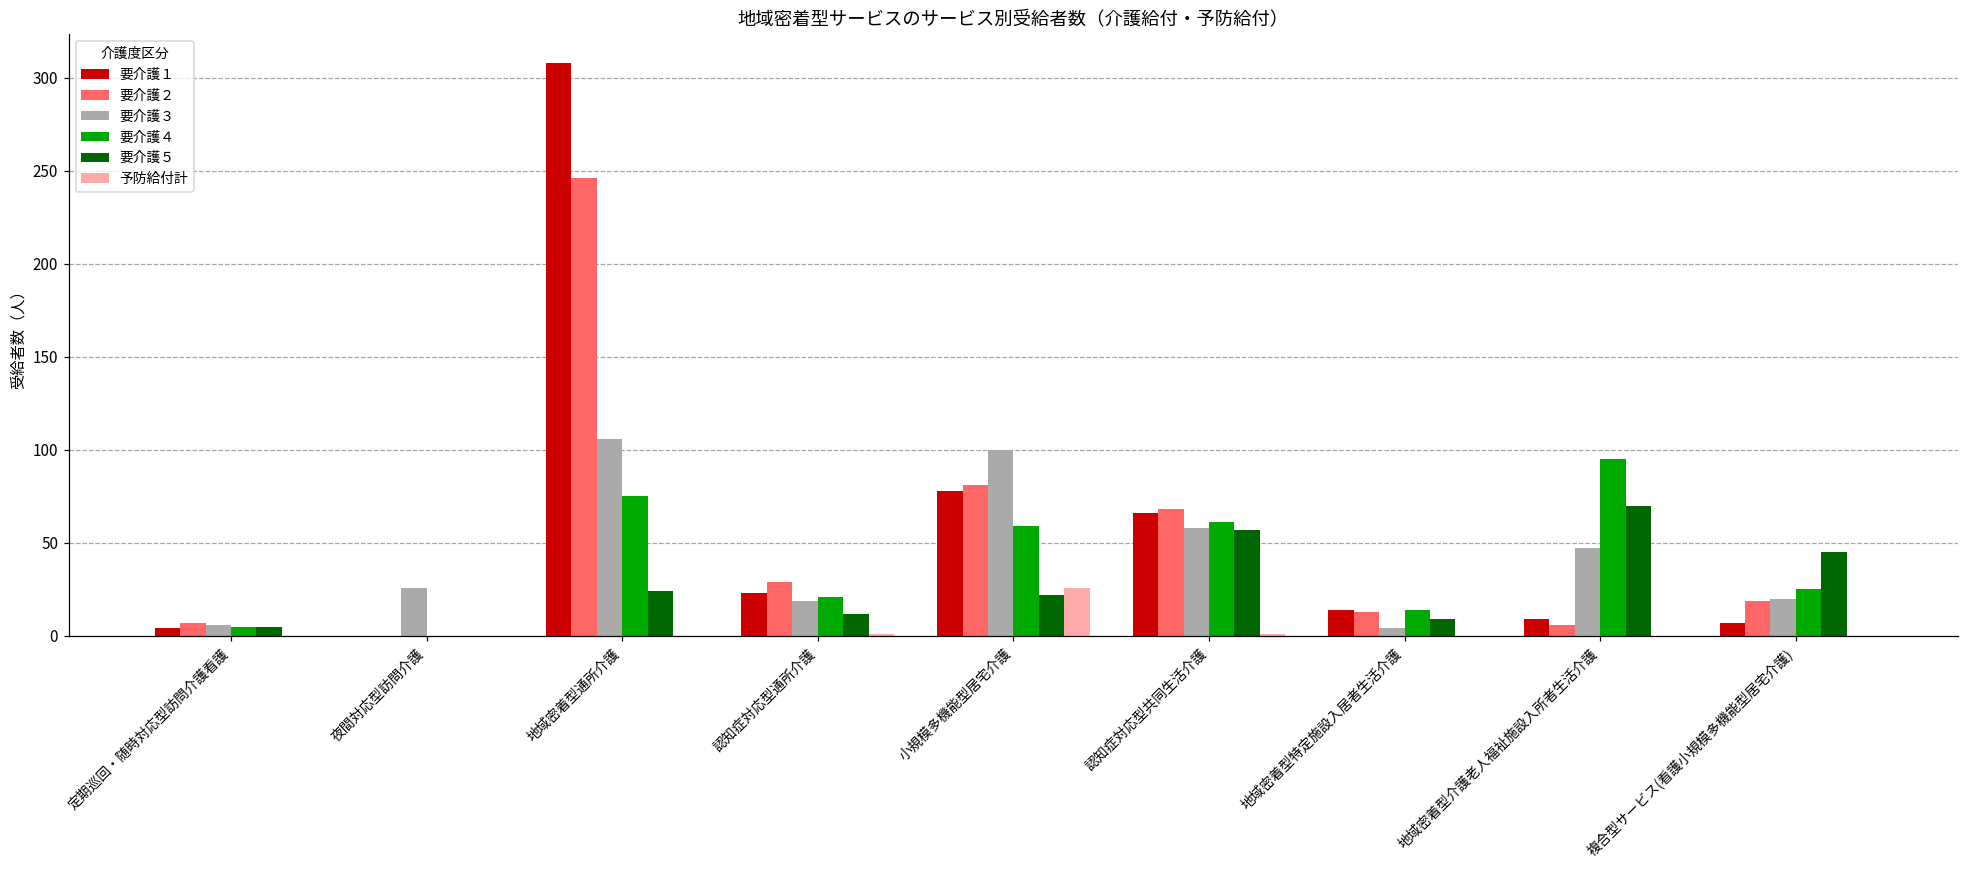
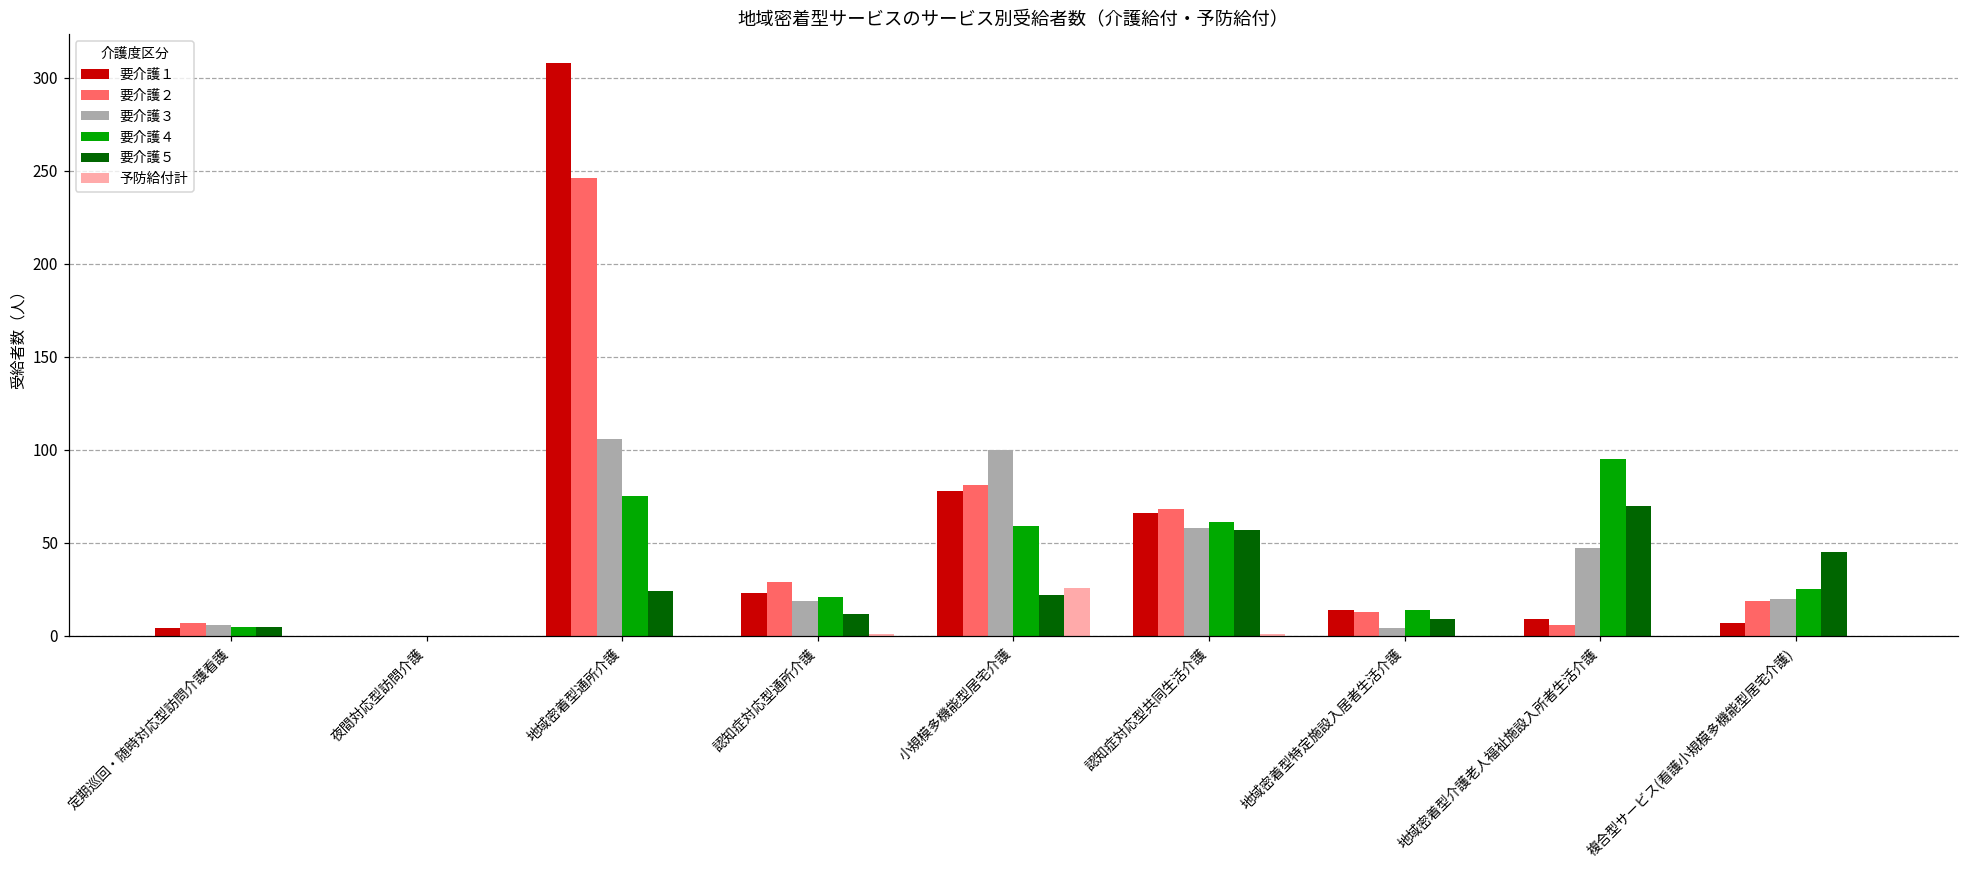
  {
    "要介護１": {
      "定期巡回・随時対応型訪問介護看護": 4,
      "夜間対応型訪問介護": 0,
      "地域密着型通所介護": 308,
      "認知症対応型通所介護": 23,
      "小規模多機能型居宅介護": 78,
      "認知症対応型共同生活介護": 66,
      "地域密着型特定施設入居者生活介護": 14,
      "地域密着型介護老人福祉施設入所者生活介護": 9,
      "複合型サービス(看護小規模多機能型居宅介護)": 7
    },
    "要介護２": {
      "定期巡回・随時対応型訪問介護看護": 7,
      "夜間対応型訪問介護": 0,
      "地域密着型通所介護": 246,
      "認知症対応型通所介護": 29,
      "小規模多機能型居宅介護": 81,
      "認知症対応型共同生活介護": 68,
      "地域密着型特定施設入居者生活介護": 13,
      "地域密着型介護老人福祉施設入所者生活介護": 6,
      "複合型サービス(看護小規模多機能型居宅介護)": 19
    },
    "要介護３": {
      "定期巡回・随時対応型訪問介護看護": 6,
-     "夜間対応型訪問介護": 26,
+     "夜間対応型訪問介護": 0,
      "地域密着型通所介護": 106,
      "認知症対応型通所介護": 19,
      "小規模多機能型居宅介護": 100,
      "認知症対応型共同生活介護": 58,
      "地域密着型特定施設入居者生活介護": 4,
      "地域密着型介護老人福祉施設入所者生活介護": 47,
      "複合型サービス(看護小規模多機能型居宅介護)": 20
    },
    "要介護４": {
      "定期巡回・随時対応型訪問介護看護": 5,
      "夜間対応型訪問介護": 0,
      "地域密着型通所介護": 75,
      "認知症対応型通所介護": 21,
      "小規模多機能型居宅介護": 59,
      "認知症対応型共同生活介護": 61,
      "地域密着型特定施設入居者生活介護": 14,
      "地域密着型介護老人福祉施設入所者生活介護": 95,
      "複合型サービス(看護小規模多機能型居宅介護)": 25
    },
    "要介護５": {
      "定期巡回・随時対応型訪問介護看護": 5,
      "夜間対応型訪問介護": 0,
      "地域密着型通所介護": 24,
      "認知症対応型通所介護": 12,
      "小規模多機能型居宅介護": 22,
      "認知症対応型共同生活介護": 57,
      "地域密着型特定施設入居者生活介護": 9,
      "地域密着型介護老人福祉施設入所者生活介護": 70,
      "複合型サービス(看護小規模多機能型居宅介護)": 45
    },
    "予防給付計": {
      "定期巡回・随時対応型訪問介護看護": 0,
      "夜間対応型訪問介護": 0,
      "地域密着型通所介護": 0,
      "小規模多機能型居宅介護": 26,
      "地域密着型特定施設入居者生活介護": 0,
      "地域密着型介護老人福祉施設入所者生活介護": 0,
      "複合型サービス(看護小規模多機能型居宅介護)": 0
    }
  }
